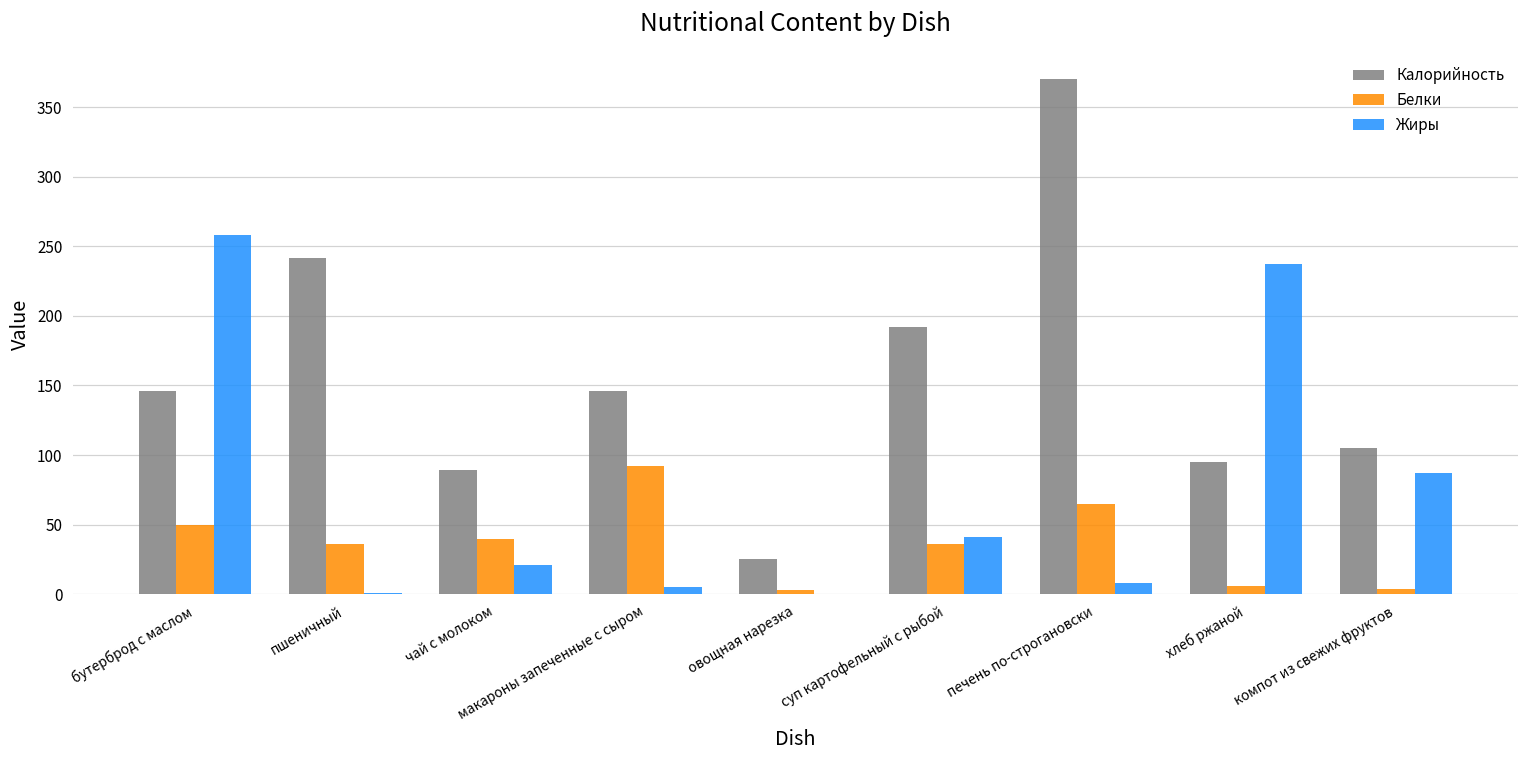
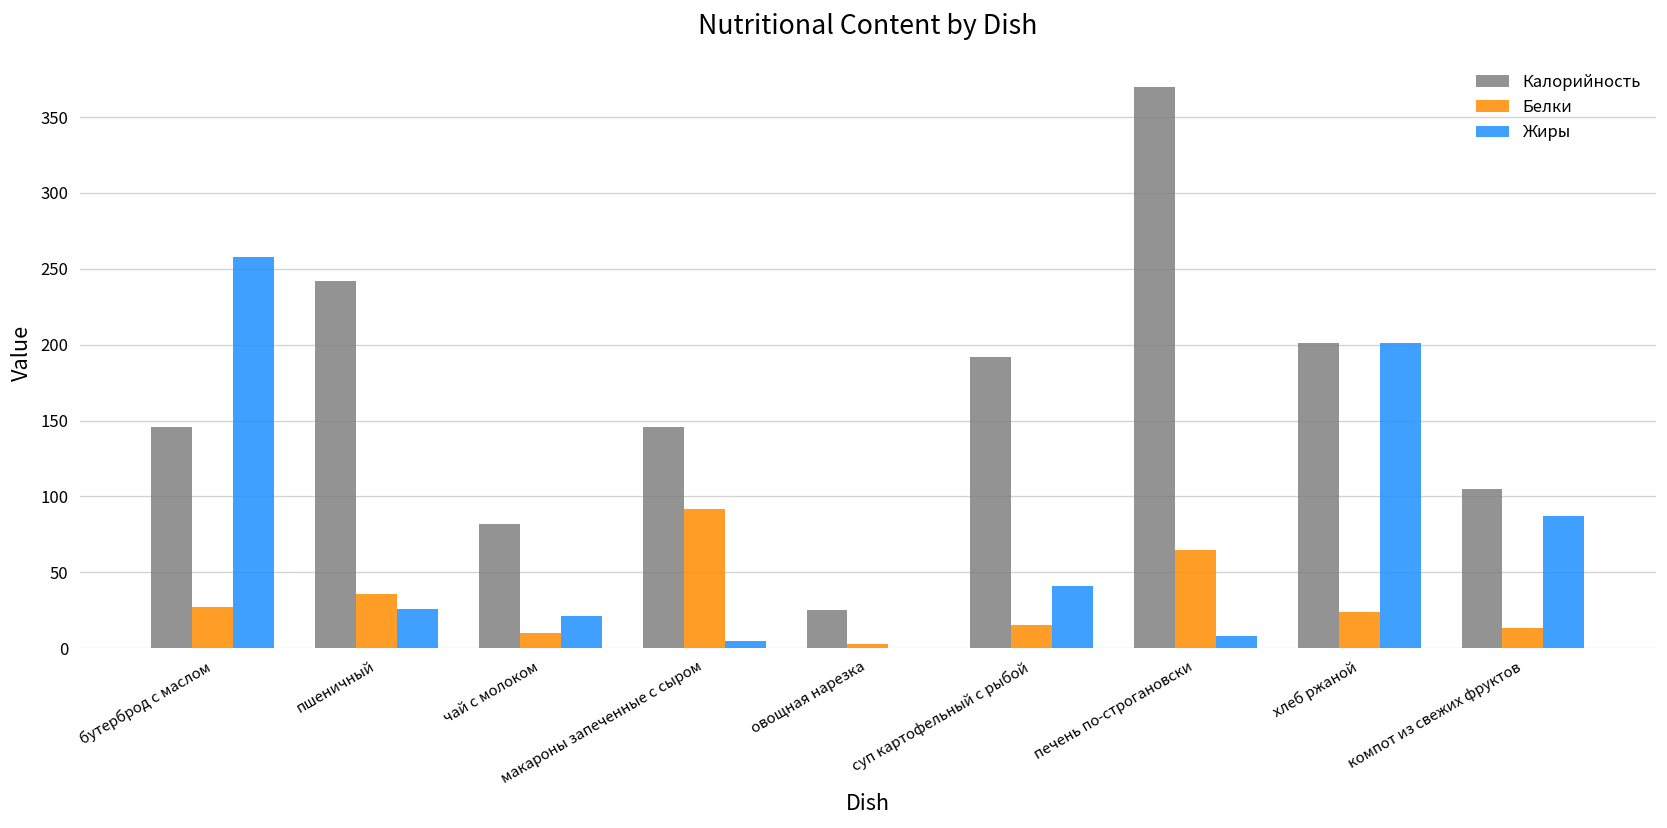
  {
    "Калорийность": {
      "бутерброд с маслом": 146,
      "пшеничный": 242,
-     "чай с молоком": 89,
+     "чай с молоком": 82,
      "макароны запеченные с сыром": 146,
      "овощная нарезка": 25,
      "суп картофельный с рыбой": 192,
      "печень по-строгановски": 370,
-     "хлеб ржаной": 95,
+     "хлеб ржаной": 201,
      "компот из свежих фруктов": 105
    },
    "Белки": {
-     "бутерброд с маслом": 50,
+     "бутерброд с маслом": 27,
      "пшеничный": 36,
-     "чай с молоком": 40,
+     "чай с молоком": 10,
      "макароны запеченные с сыром": 92,
      "овощная нарезка": 3,
-     "суп картофельный с рыбой": 36,
+     "суп картофельный с рыбой": 15,
      "печень по-строгановски": 65,
-     "хлеб ржаной": 6,
-     "компот из свежих фруктов": 4
+     "хлеб ржаной": 24,
+     "компот из свежих фруктов": 13
    },
    "Жиры": {
      "бутерброд с маслом": 258,
-     "пшеничный": 1,
+     "пшеничный": 26,
      "чай с молоком": 21,
      "макароны запеченные с сыром": 5,
      "овощная нарезка": 0,
      "суп картофельный с рыбой": 41,
      "печень по-строгановски": 8,
-     "хлеб ржаной": 237,
+     "хлеб ржаной": 201,
      "компот из свежих фруктов": 87
    }
  }
